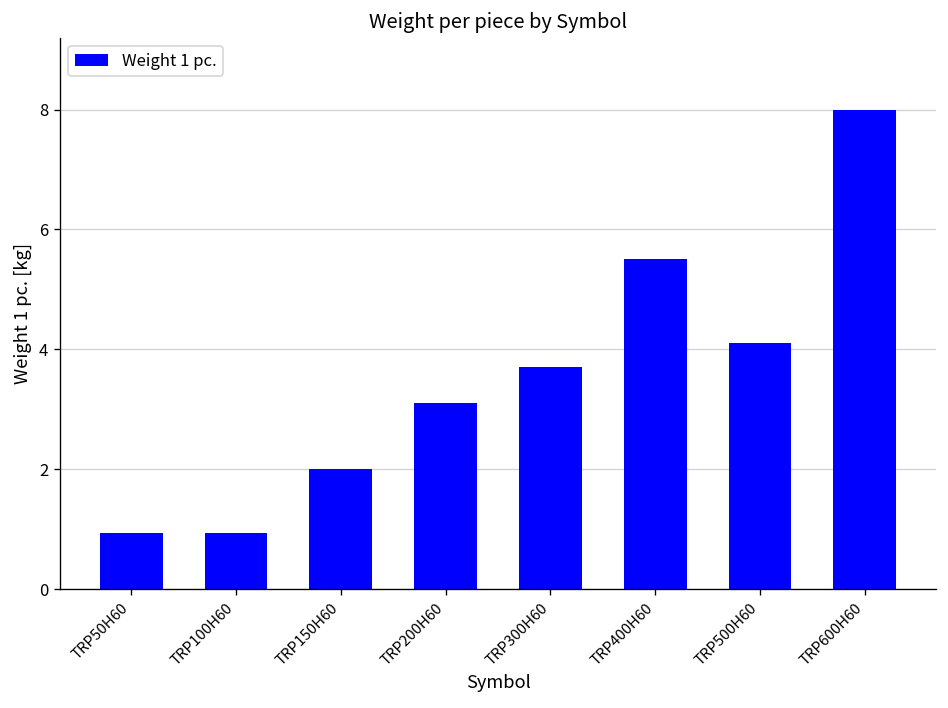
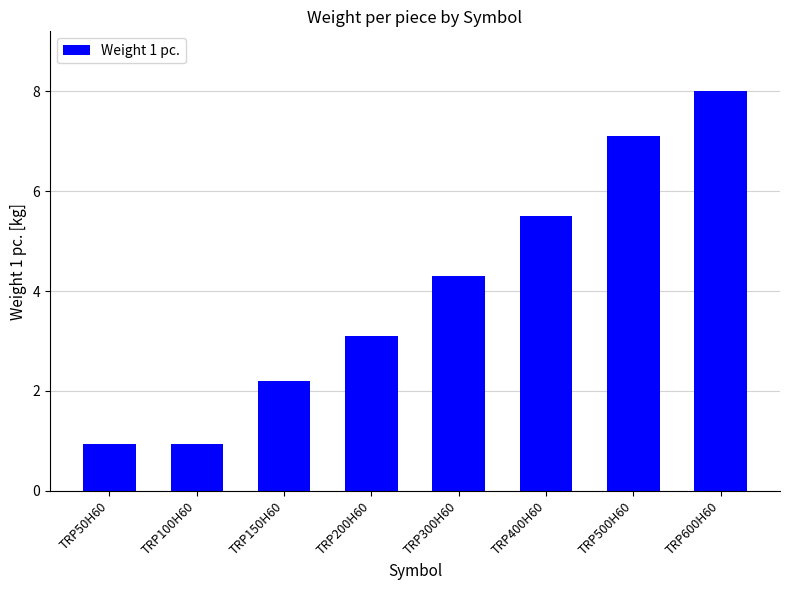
  {
    "TRP50H60": 0.9,
    "TRP100H60": 0.9,
-   "TRP150H60": 2.0,
+   "TRP150H60": 2.2,
    "TRP200H60": 3.1,
-   "TRP300H60": 3.7,
+   "TRP300H60": 4.3,
    "TRP400H60": 5.5,
-   "TRP500H60": 4.1,
+   "TRP500H60": 7.1,
    "TRP600H60": 8.0
  }
